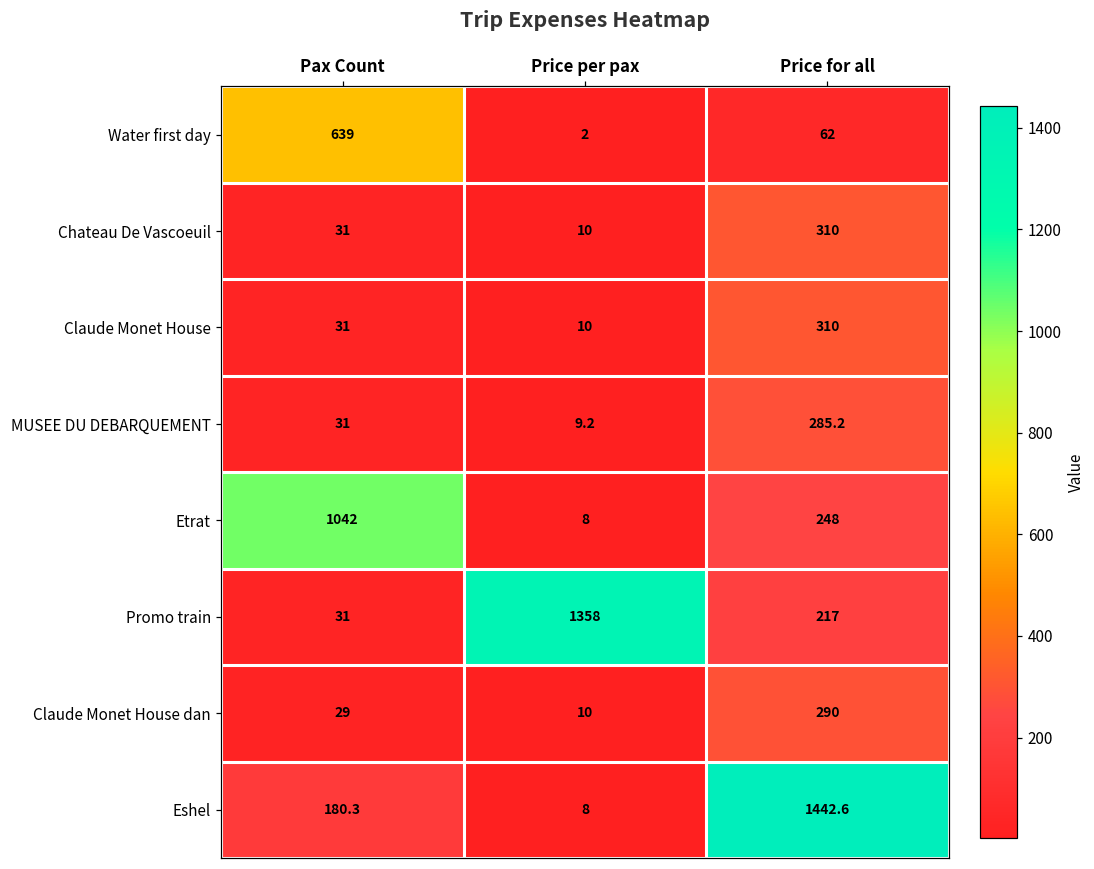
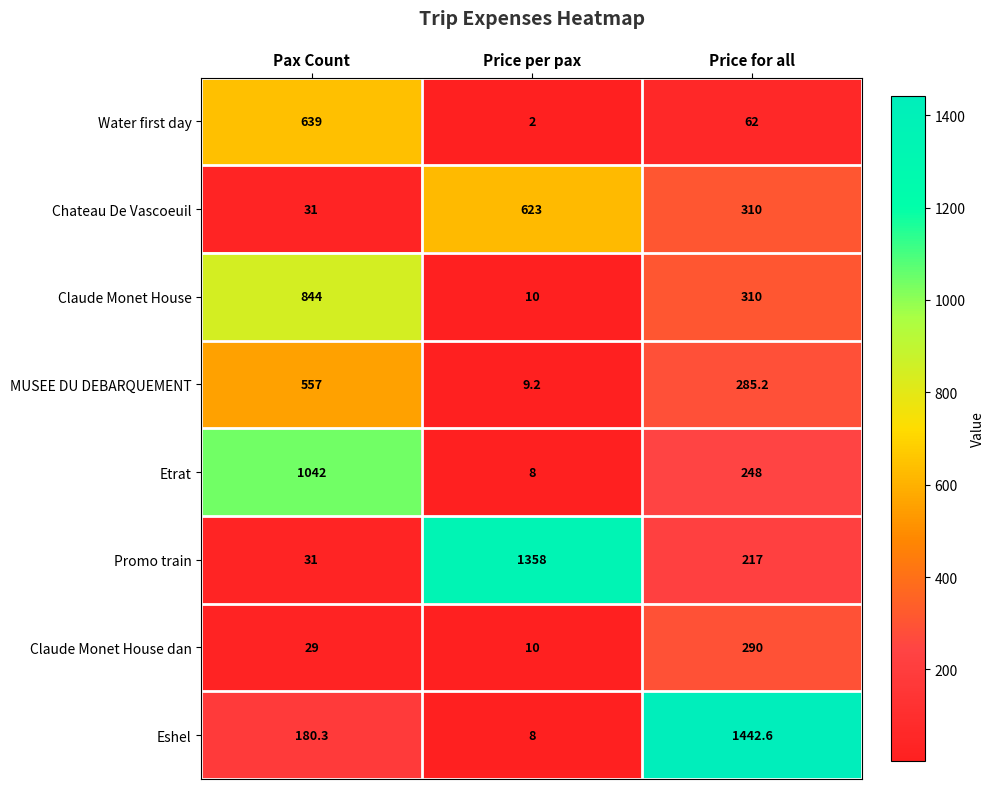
  {
    "Water first day": {
      "Pax Count": 639,
      "Price per pax": 2,
      "Price for all": 62
    },
    "Chateau De Vascoeuil": {
      "Pax Count": 31,
-     "Price per pax": 10,
+     "Price per pax": 623,
      "Price for all": 310
    },
    "Claude Monet House": {
-     "Pax Count": 31,
+     "Pax Count": 844,
      "Price per pax": 10,
      "Price for all": 310
    },
    "MUSEE DU DEBARQUEMENT": {
-     "Pax Count": 31,
+     "Pax Count": 557,
      "Price per pax": 9.2,
      "Price for all": 285.2
    },
    "Etrat": {
      "Pax Count": 1042,
      "Price per pax": 8,
      "Price for all": 248
    },
    "Promo train": {
      "Pax Count": 31,
      "Price per pax": 1358,
      "Price for all": 217
    },
    "Claude Monet House dan": {
      "Pax Count": 29,
      "Price per pax": 10,
      "Price for all": 290
    },
    "Eshel": {
      "Pax Count": 180.3,
      "Price per pax": 8,
      "Price for all": 1442.6
    }
  }
